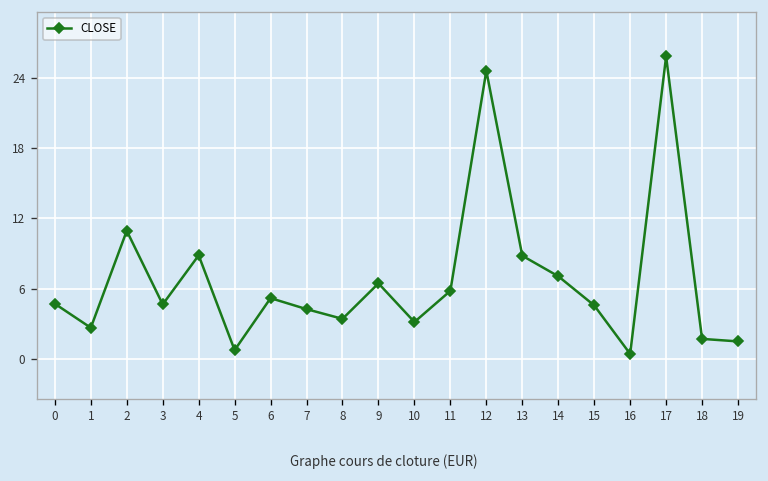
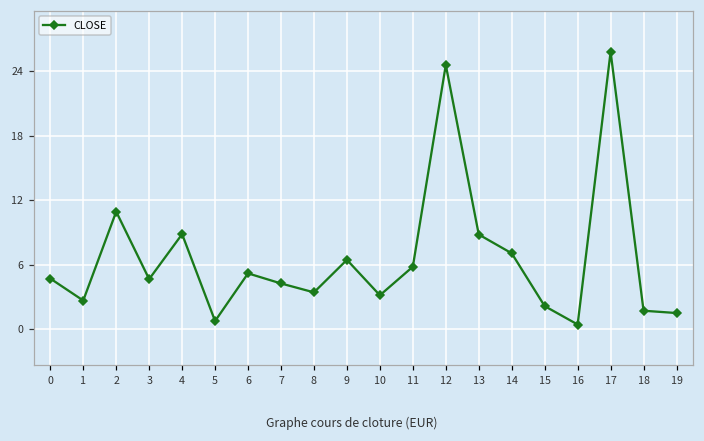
  {
    "0": 5,
    "1": 3,
    "2": 11,
    "3": 5,
    "4": 9,
    "5": 1,
    "6": 5,
    "7": 4,
    "8": 3,
    "9": 6,
    "10": 3,
    "11": 6,
    "12": 25,
    "13": 9,
    "14": 7,
-   "15": 5,
+   "15": 2,
    "16": 0,
    "17": 26,
    "18": 2,
    "19": 1
  }
